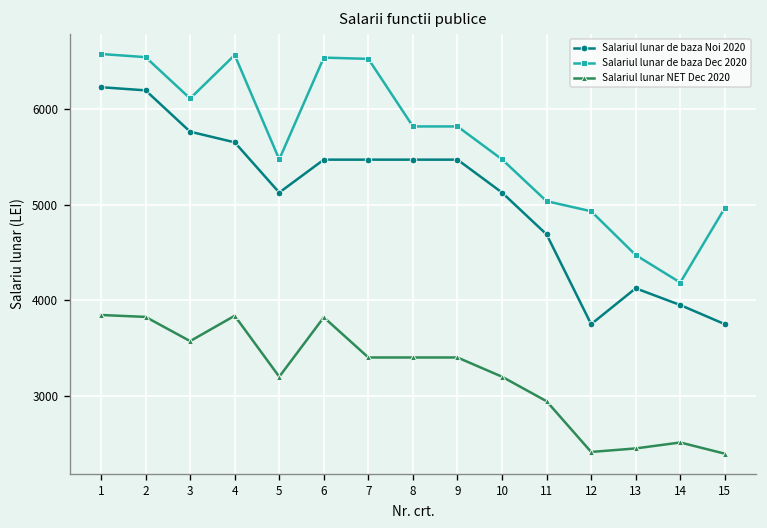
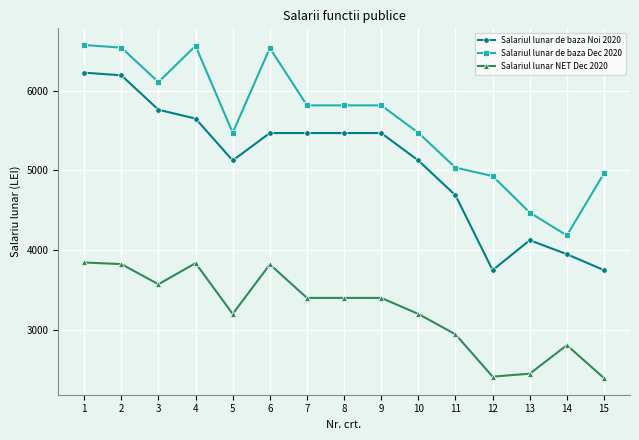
  {
    "Salariul lunar de baza Noi 2020": {
      "1": 6200,
      "2": 6200,
      "3": 5800,
      "4": 5700,
      "5": 5100,
      "6": 5500,
      "7": 5500,
      "8": 5500,
      "9": 5500,
      "10": 5100,
      "11": 4700,
      "12": 3800,
      "13": 4100,
      "14": 4000,
      "15": 3800
    },
    "Salariul lunar de baza Dec 2020": {
      "1": 6600,
      "2": 6500,
      "3": 6100,
      "4": 6600,
      "5": 5500,
      "6": 6500,
-     "7": 6500,
+     "7": 5800,
      "8": 5800,
      "9": 5800,
      "10": 5500,
      "11": 5000,
      "12": 4900,
      "13": 4500,
      "14": 4200,
      "15": 5000
    },
    "Salariul lunar NET Dec 2020": {
      "1": 3800,
      "2": 3800,
      "3": 3600,
      "4": 3800,
      "5": 3200,
      "6": 3800,
      "7": 3400,
      "8": 3400,
      "9": 3400,
      "10": 3200,
      "11": 2900,
      "12": 2400,
      "13": 2500,
-     "14": 2500,
+     "14": 2800,
      "15": 2400
    }
  }
